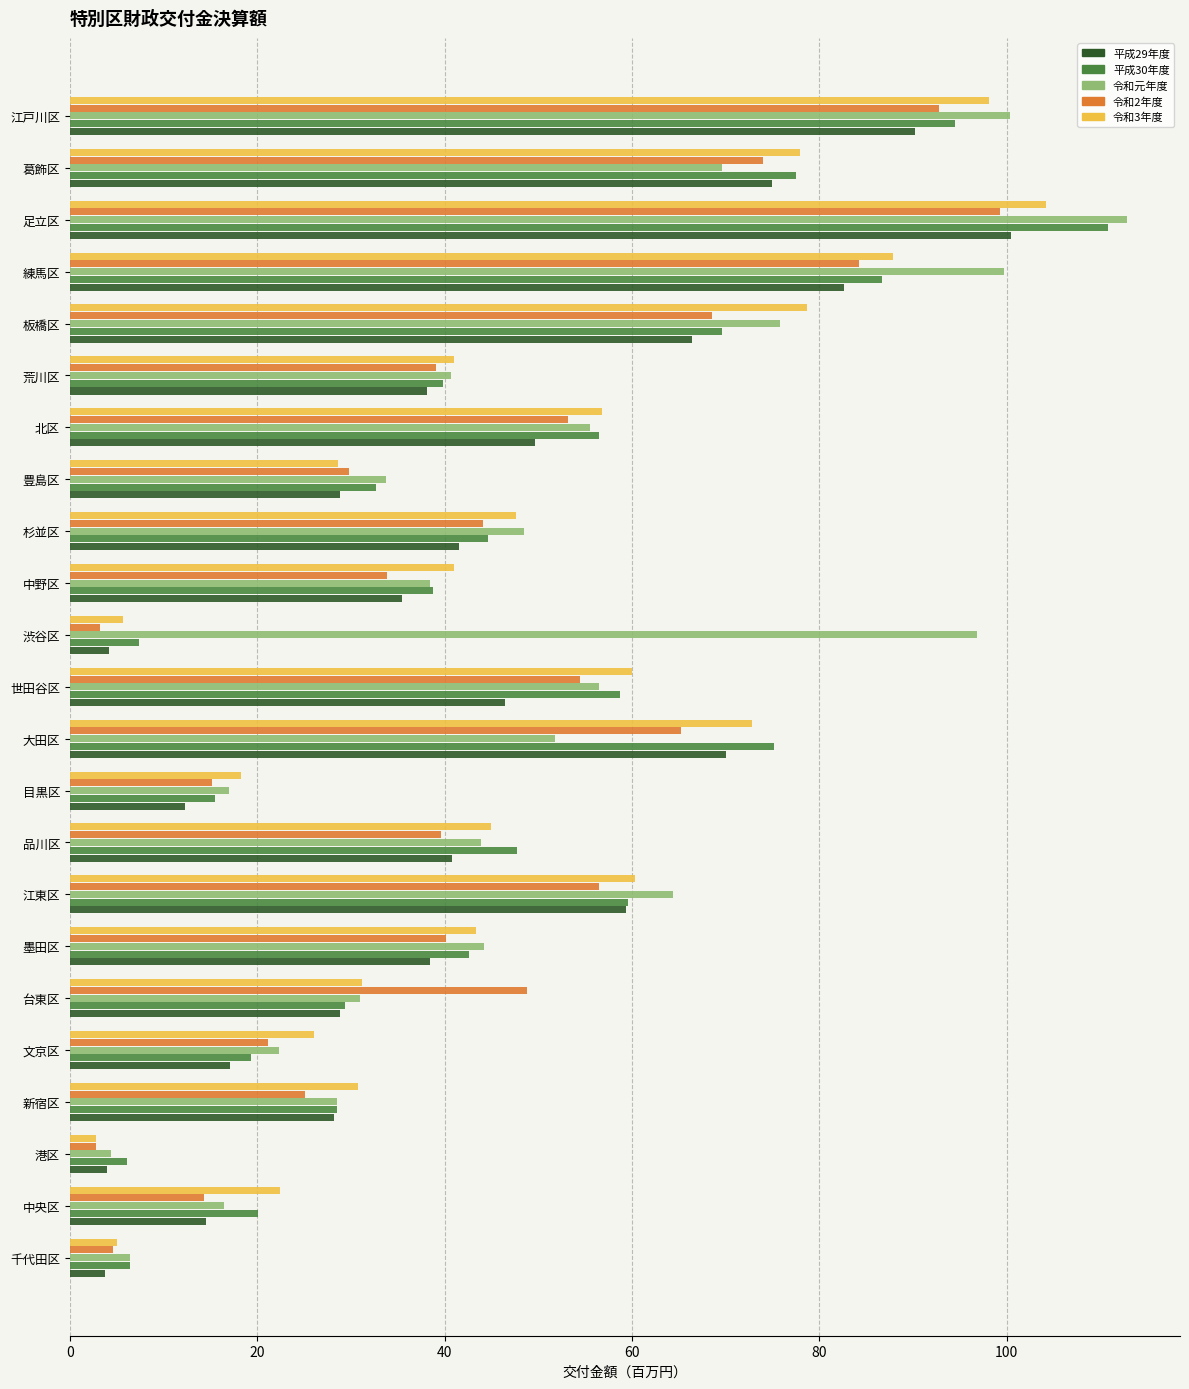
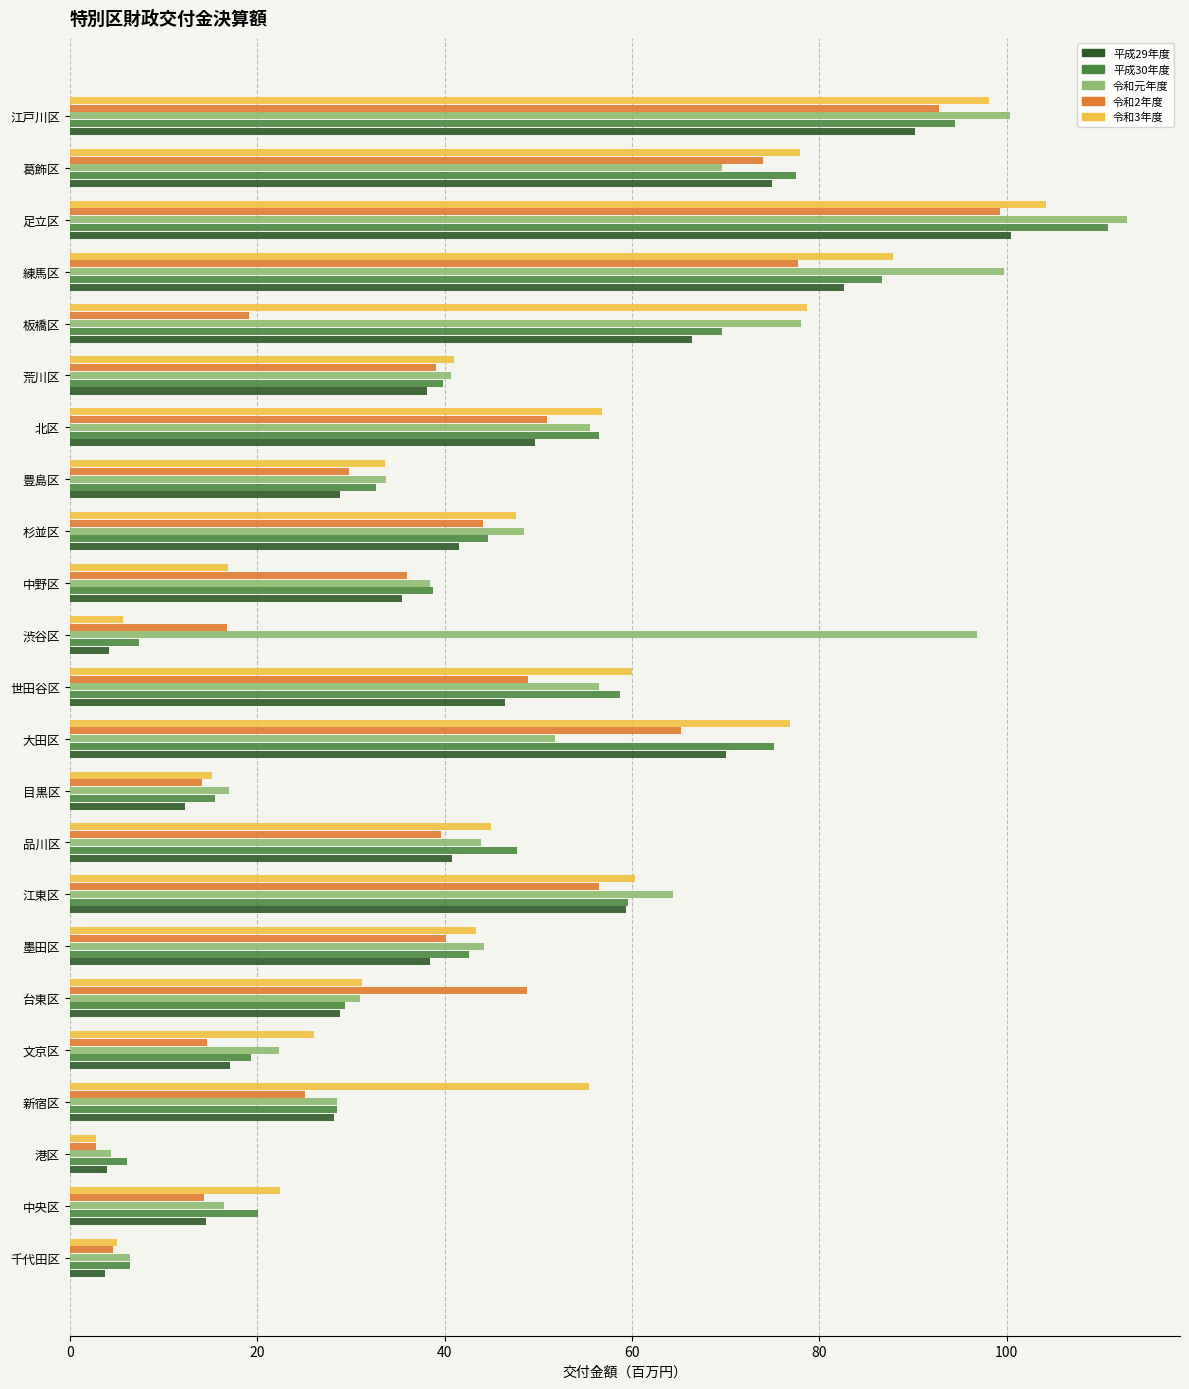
  {
    "令和元年度": {
      "江戸川区": 100,
      "葛飾区": 70,
      "足立区": 113,
      "練馬区": 100,
-     "板橋区": 76,
+     "板橋区": 78,
      "荒川区": 41,
      "北区": 56,
      "豊島区": 34,
      "杉並区": 48,
      "中野区": 38,
      "渋谷区": 97,
      "世田谷区": 57,
      "大田区": 52,
      "目黒区": 17,
      "品川区": 44,
      "江東区": 64,
      "墨田区": 44,
      "台東区": 31,
      "文京区": 22,
      "新宿区": 28,
      "港区": 4,
      "中央区": 17,
      "千代田区": 6
    },
    "令和2年度": {
      "江戸川区": 93,
      "葛飾区": 74,
      "足立区": 99,
-     "練馬区": 84,
-     "板橋区": 69,
+     "練馬区": 78,
+     "板橋区": 19,
      "荒川区": 39,
-     "北区": 53,
+     "北区": 51,
      "豊島区": 30,
      "杉並区": 44,
-     "中野区": 34,
-     "渋谷区": 3,
-     "世田谷区": 54,
+     "中野区": 36,
+     "渋谷区": 17,
+     "世田谷区": 49,
      "大田区": 65,
-     "目黒区": 15,
+     "目黒区": 14,
      "品川区": 40,
      "江東区": 56,
      "墨田区": 40,
      "台東区": 49,
-     "文京区": 21,
+     "文京区": 15,
      "新宿区": 25,
      "港区": 3,
      "中央区": 14,
      "千代田区": 5
    },
    "令和3年度": {
      "江戸川区": 98,
      "葛飾区": 78,
      "足立区": 104,
      "練馬区": 88,
      "板橋区": 79,
      "荒川区": 41,
      "北区": 57,
-     "豊島区": 29,
+     "豊島区": 34,
      "杉並区": 48,
-     "中野区": 41,
+     "中野区": 17,
      "渋谷区": 6,
      "世田谷区": 60,
-     "大田区": 73,
-     "目黒区": 18,
+     "大田区": 77,
+     "目黒区": 15,
      "品川区": 45,
      "江東区": 60,
      "墨田区": 43,
      "台東区": 31,
      "文京区": 26,
-     "新宿区": 31,
+     "新宿区": 55,
      "港区": 3,
      "中央区": 22,
      "千代田区": 5
    }
  }
